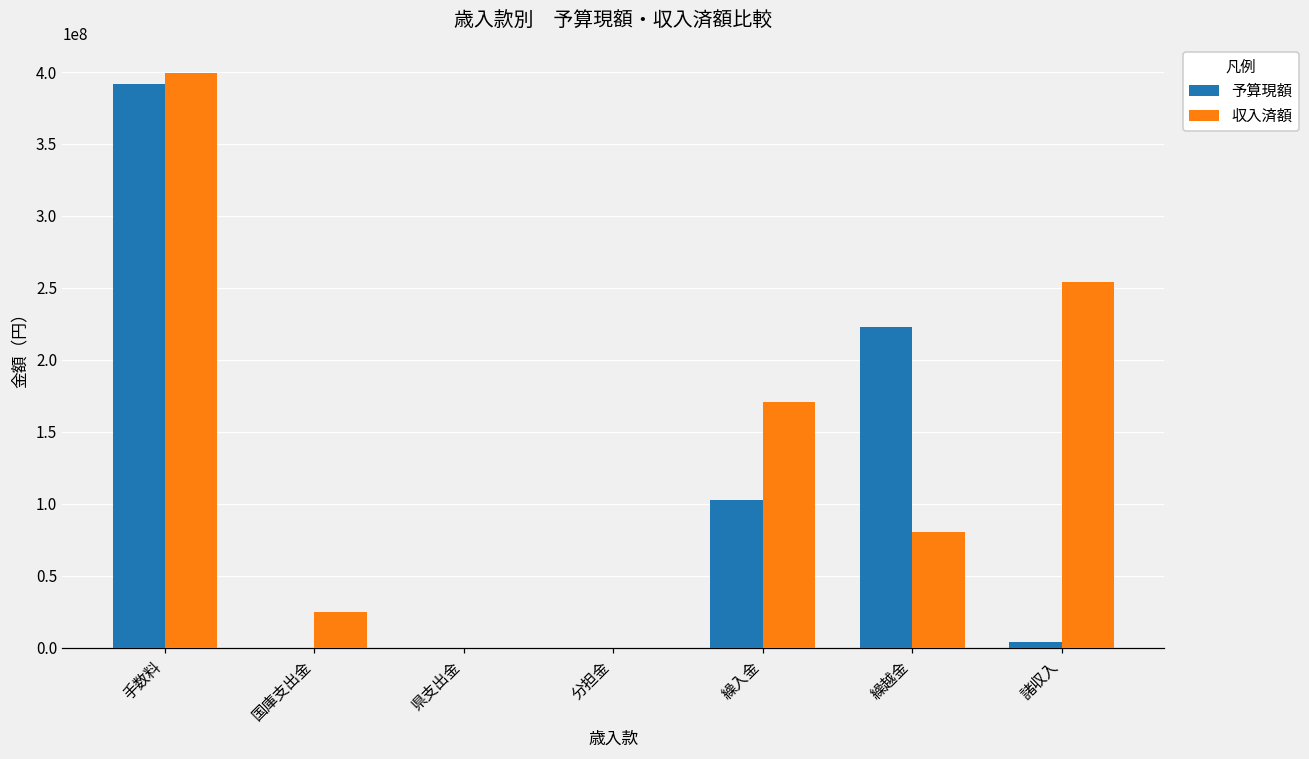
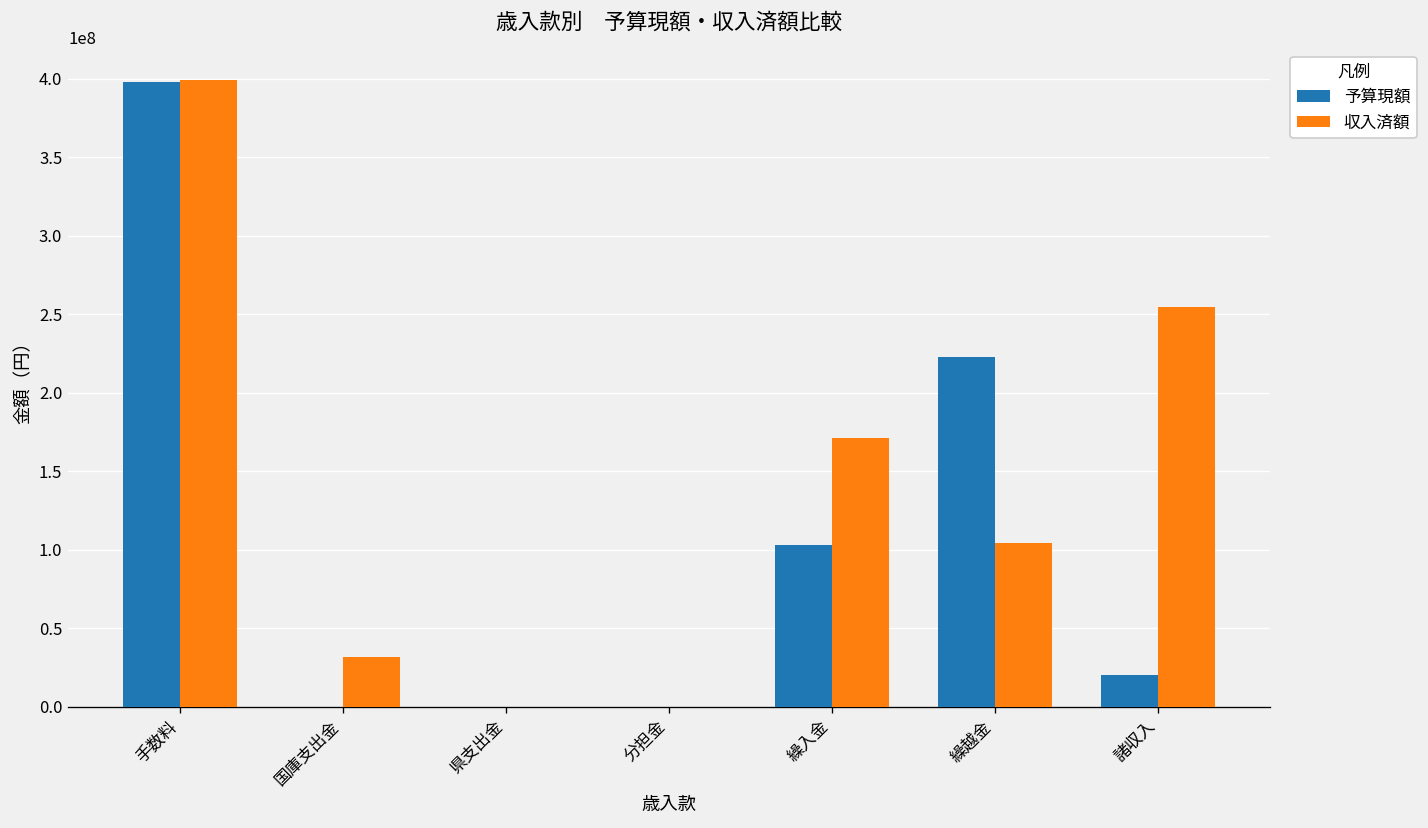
  {
    "予算現額": {
-     "手数料": 392000000,
+     "手数料": 398000000,
      "繰入金": 103000000,
      "繰越金": 223000000,
-     "諸収入": 4000000
+     "諸収入": 20000000
    },
    "収入済額": {
      "手数料": 399000000,
-     "国庫支出金": 25000000,
+     "国庫支出金": 32000000,
      "県支出金": 0,
      "分担金": 0,
      "繰入金": 171000000,
-     "繰越金": 80000000,
+     "繰越金": 104000000,
      "諸収入": 254000000
    }
  }
